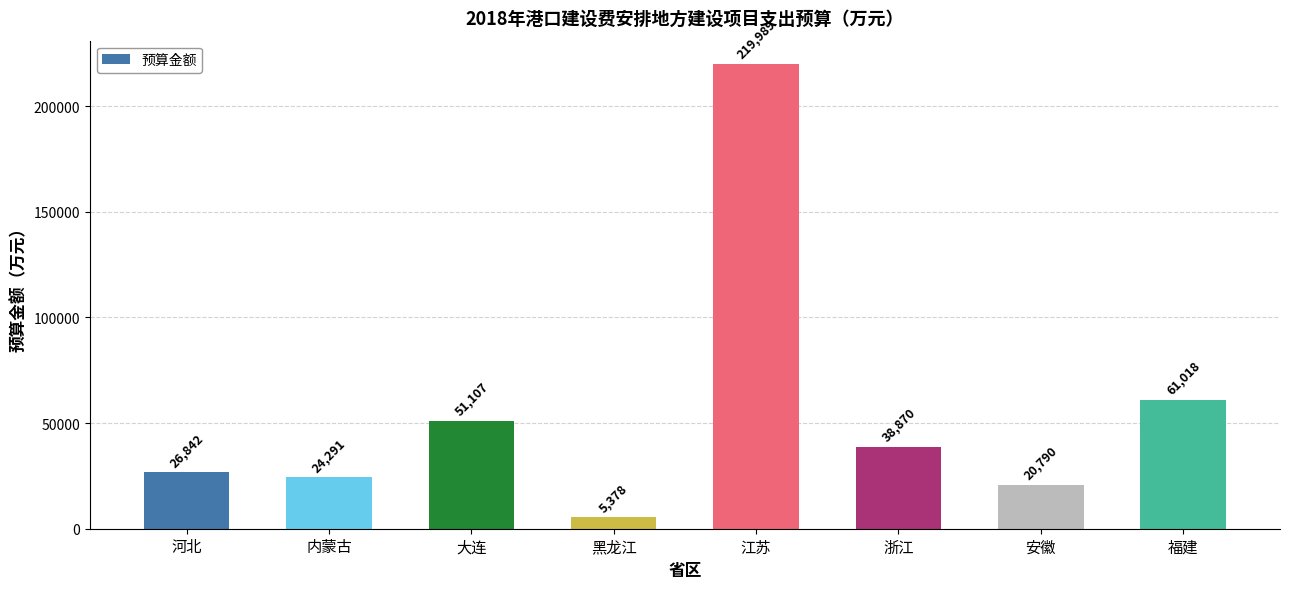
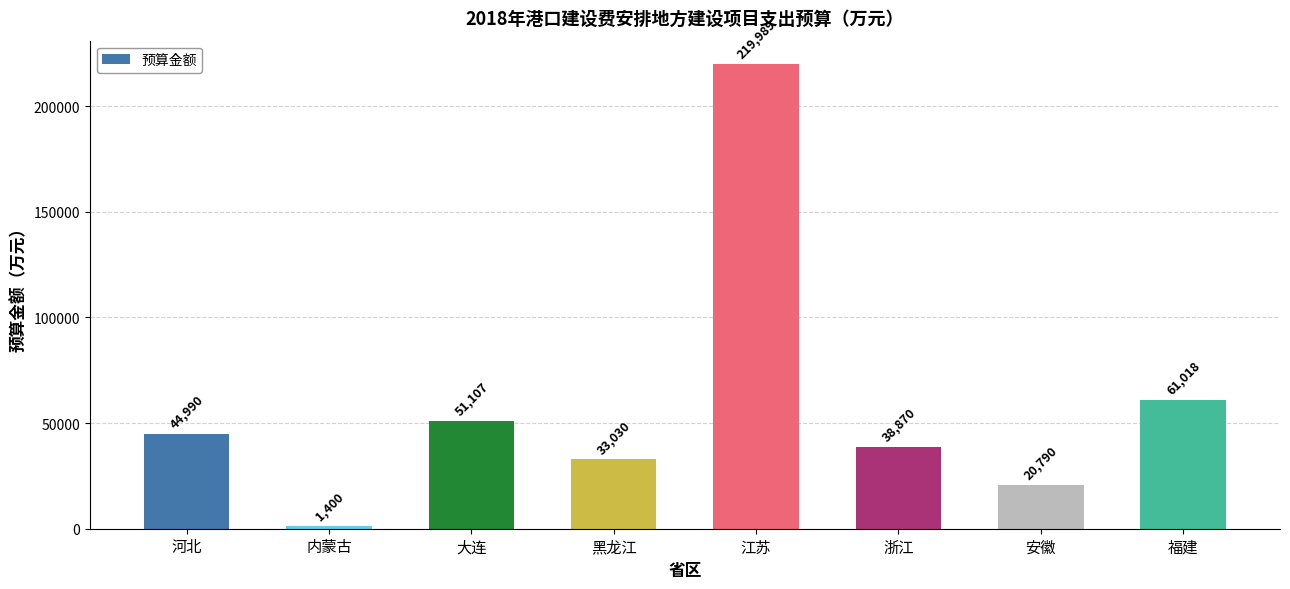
  {
-   "河北": "26,842",
-   "内蒙古": "24,291",
+   "河北": "44,990",
+   "内蒙古": "1,400",
    "大连": "51,107",
-   "黑龙江": "5,378",
+   "黑龙江": "33,030",
    "江苏": "219,989",
    "浙江": "38,870",
    "安徽": "20,790",
    "福建": "61,018"
  }
